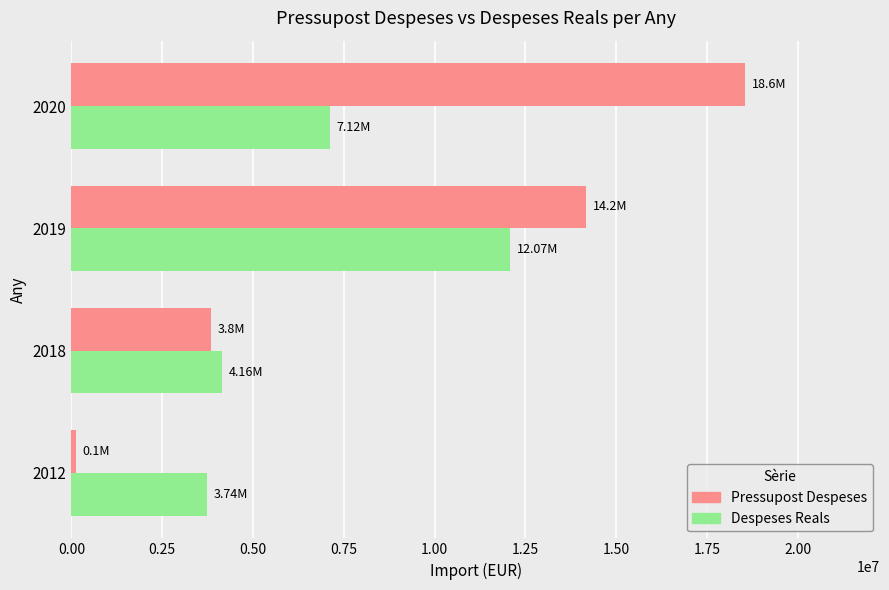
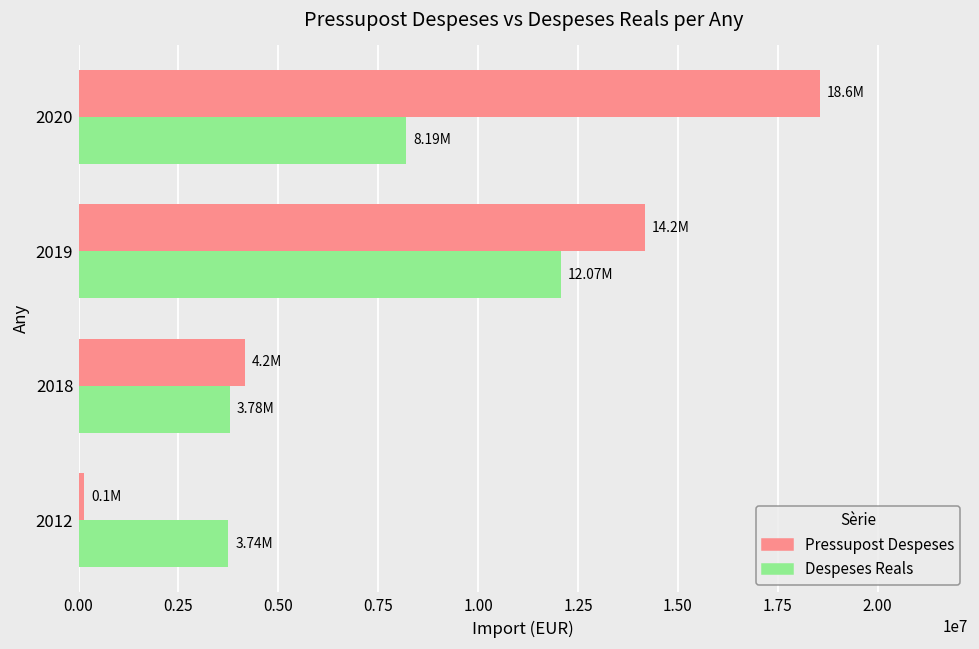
  {
    "Pressupost Despeses": {
      "2020": "18.6M",
      "2019": "14.2M",
-     "2018": "3.8M",
+     "2018": "4.2M",
      "2012": "0.1M"
    },
    "Despeses Reals": {
-     "2020": "7.12M",
+     "2020": "8.19M",
      "2019": "12.07M",
-     "2018": "4.16M",
+     "2018": "3.78M",
      "2012": "3.74M"
    }
  }
